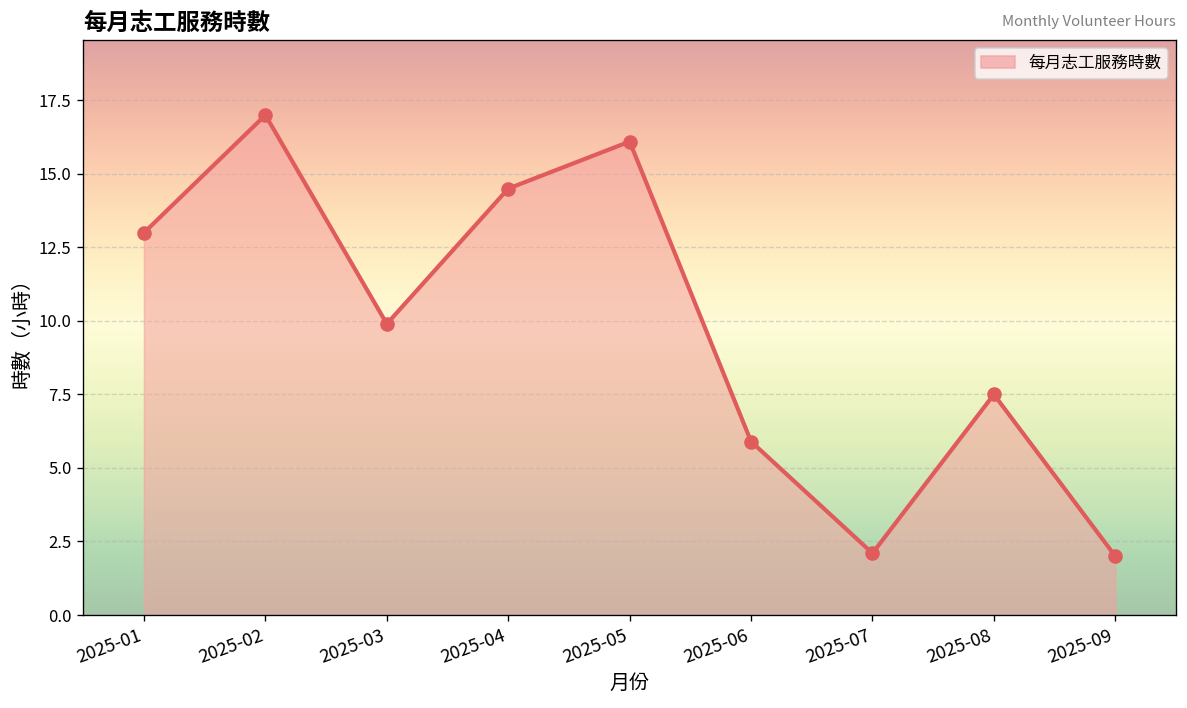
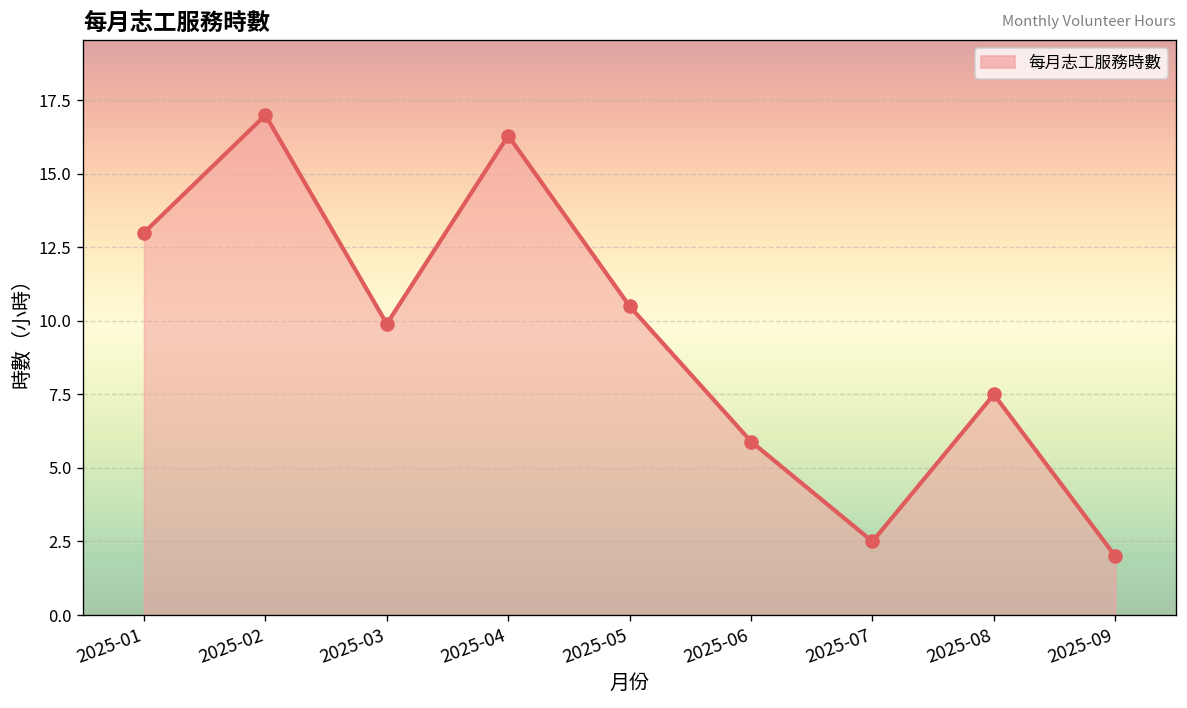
  {
    "2025-01": 13.0,
    "2025-02": 17.0,
    "2025-03": 9.9,
-   "2025-04": 14.5,
-   "2025-05": 16.1,
+   "2025-04": 16.3,
+   "2025-05": 10.5,
    "2025-06": 5.9,
-   "2025-07": 2.1,
+   "2025-07": 2.5,
    "2025-08": 7.5,
    "2025-09": 2.0
  }
